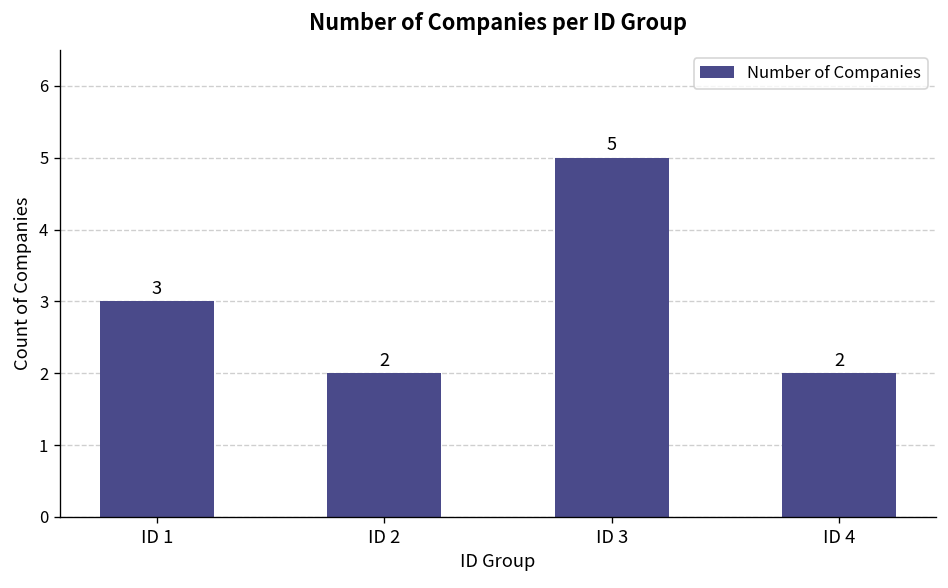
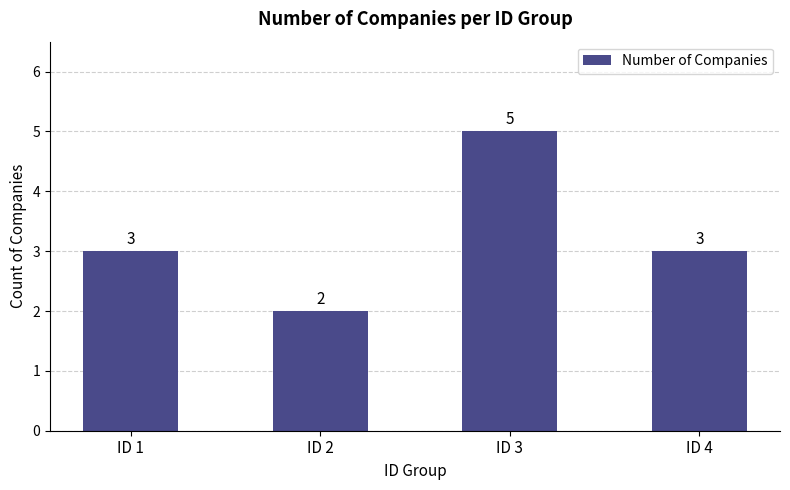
  {
    "ID 1": 3,
    "ID 2": 2,
    "ID 3": 5,
-   "ID 4": 2
+   "ID 4": 3
  }
